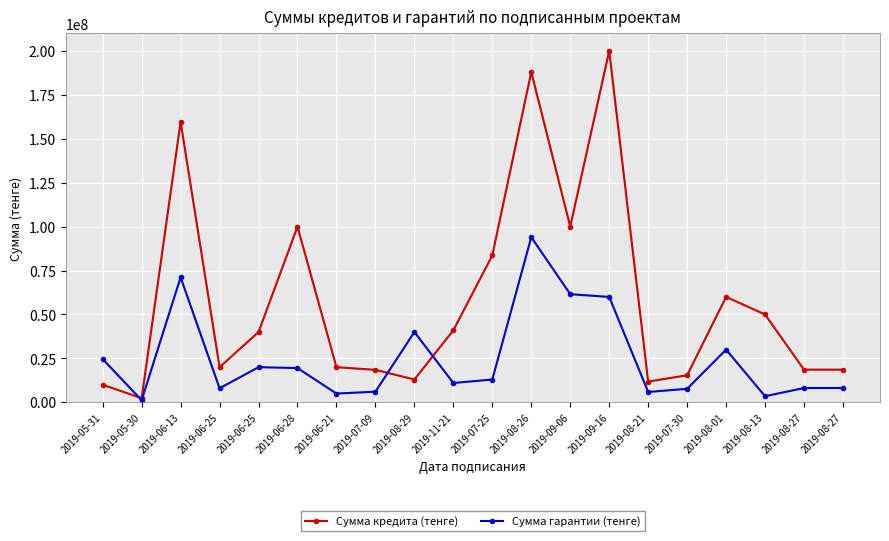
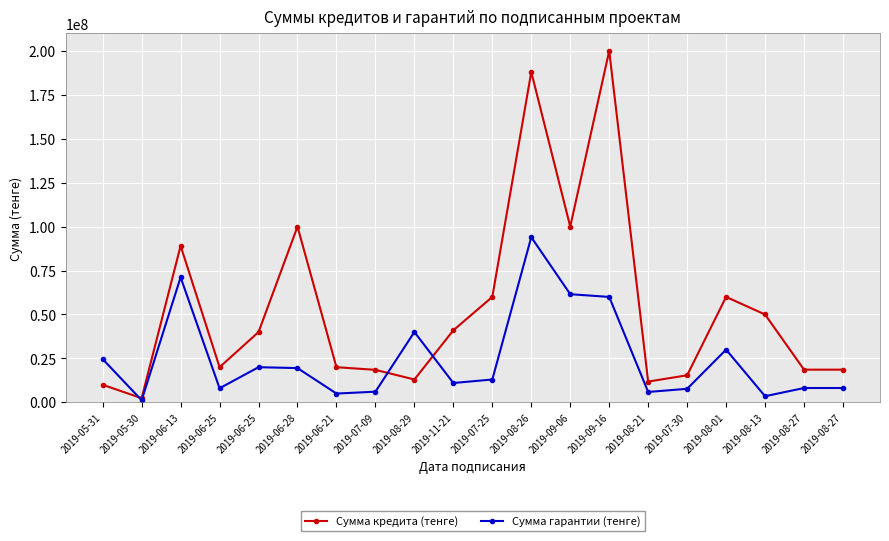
  {
    "Сумма кредита (тенге)": {
      "2019-05-31": 10000000,
-     "2019-06-13": 160000000,
+     "2019-06-13": 89000000,
      "2019-06-28": 100000000,
      "2019-06-21": 20000000,
      "2019-07-09": 19000000,
      "2019-08-29": 13000000,
      "2019-11-21": 41000000,
-     "2019-07-25": 84000000,
+     "2019-07-25": 60000000,
      "2019-08-26": 188000000,
      "2019-09-06": 100000000,
      "2019-09-16": 200000000,
      "2019-08-21": 12000000,
      "2019-07-30": 15000000,
      "2019-08-01": 60000000,
      "2019-08-13": 50000000
    },
    "Сумма гарантии (тенге)": {
      "2019-05-31": 25000000,
      "2019-06-13": 71000000,
      "2019-06-28": 20000000,
      "2019-06-21": 5000000,
      "2019-07-09": 6000000,
      "2019-08-29": 40000000,
      "2019-11-21": 11000000,
      "2019-07-25": 13000000,
      "2019-08-26": 94000000,
      "2019-09-06": 62000000,
      "2019-09-16": 60000000,
      "2019-08-21": 6000000,
      "2019-07-30": 8000000,
      "2019-08-01": 30000000,
      "2019-08-13": 3000000
    }
  }
